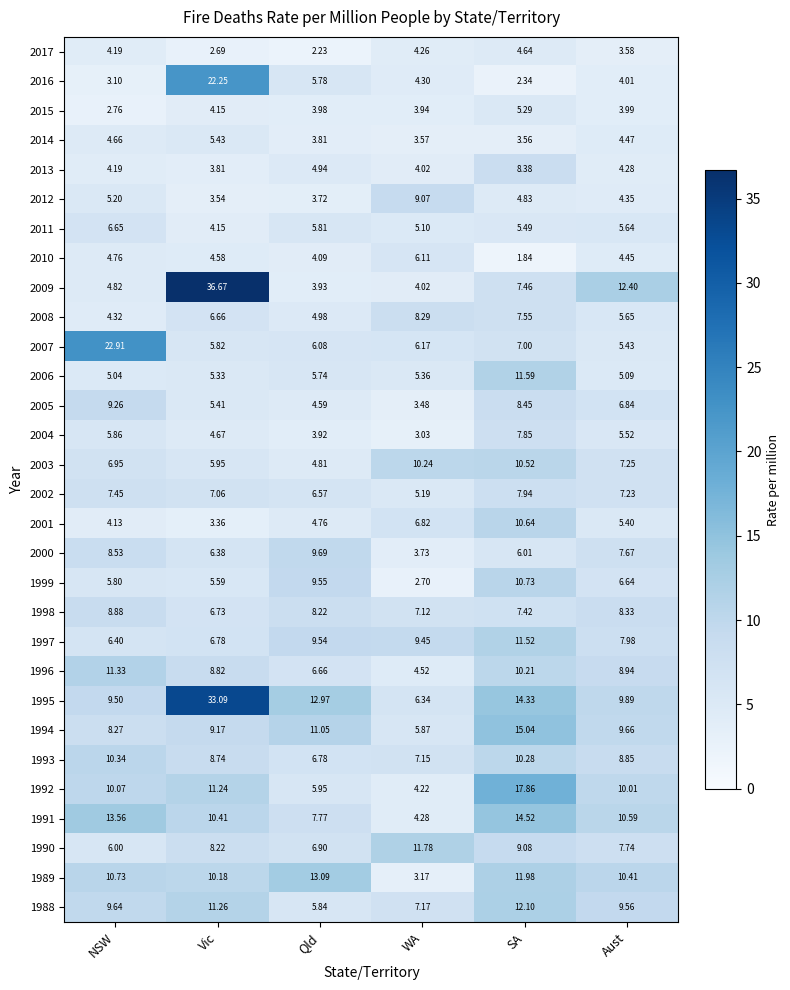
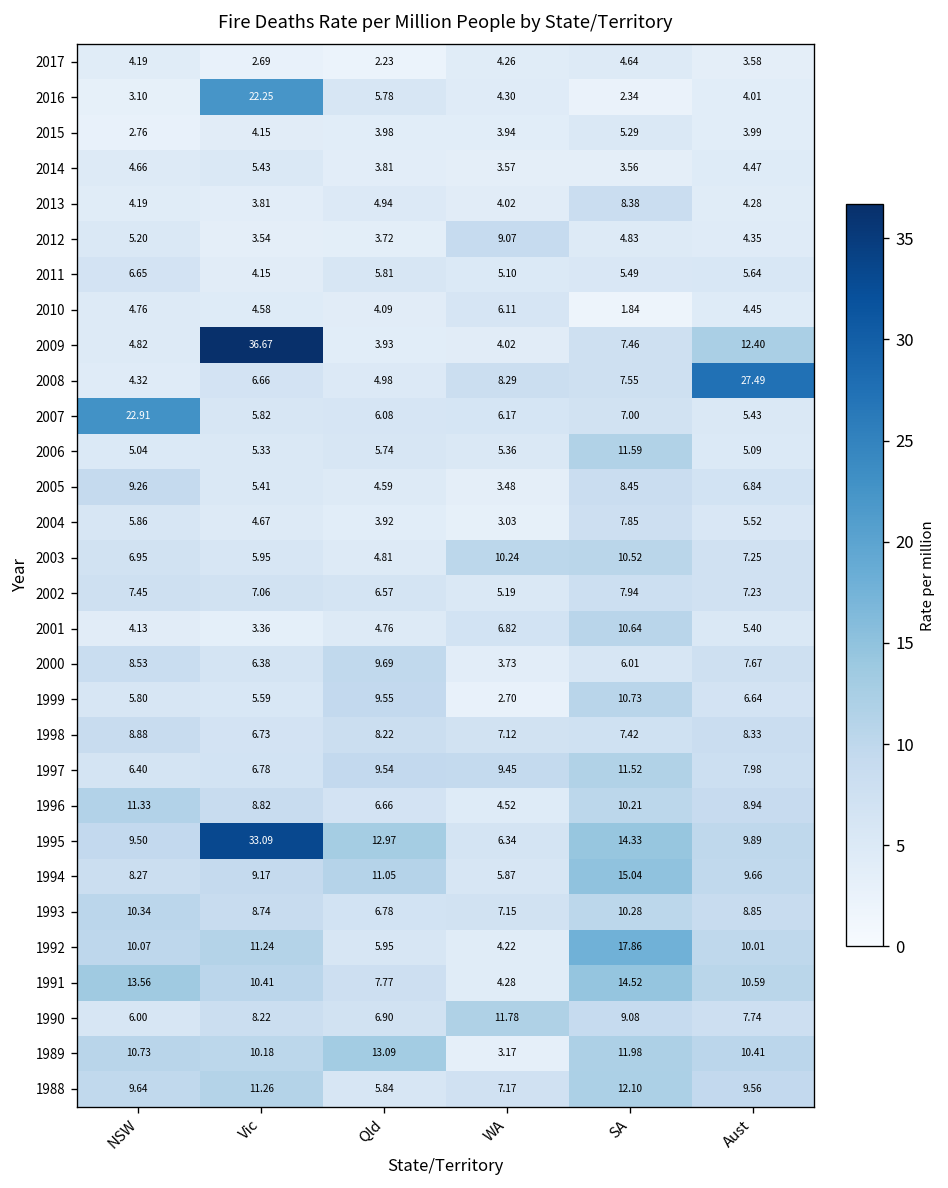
  {
    "2017": {
      "NSW": 4.19,
      "Vic": 2.69,
      "Qld": 2.23,
      "WA": 4.26,
      "SA": 4.64,
      "Aust": 3.58
    },
    "2016": {
      "NSW": 3.10,
      "Vic": 22.25,
      "Qld": 5.78,
      "WA": 4.30,
      "SA": 2.34,
      "Aust": 4.01
    },
    "2015": {
      "NSW": 2.76,
      "Vic": 4.15,
      "Qld": 3.98,
      "WA": 3.94,
      "SA": 5.29,
      "Aust": 3.99
    },
    "2014": {
      "NSW": 4.66,
      "Vic": 5.43,
      "Qld": 3.81,
      "WA": 3.57,
      "SA": 3.56,
      "Aust": 4.47
    },
    "2013": {
      "NSW": 4.19,
      "Vic": 3.81,
      "Qld": 4.94,
      "WA": 4.02,
      "SA": 8.38,
      "Aust": 4.28
    },
    "2012": {
      "NSW": 5.20,
      "Vic": 3.54,
      "Qld": 3.72,
      "WA": 9.07,
      "SA": 4.83,
      "Aust": 4.35
    },
    "2011": {
      "NSW": 6.65,
      "Vic": 4.15,
      "Qld": 5.81,
      "WA": 5.10,
      "SA": 5.49,
      "Aust": 5.64
    },
    "2010": {
      "NSW": 4.76,
      "Vic": 4.58,
      "Qld": 4.09,
      "WA": 6.11,
      "SA": 1.84,
      "Aust": 4.45
    },
    "2009": {
      "NSW": 4.82,
      "Vic": 36.67,
      "Qld": 3.93,
      "WA": 4.02,
      "SA": 7.46,
      "Aust": 12.40
    },
    "2008": {
      "NSW": 4.32,
      "Vic": 6.66,
      "Qld": 4.98,
      "WA": 8.29,
      "SA": 7.55,
-     "Aust": 5.65
+     "Aust": 27.49
    },
    "2007": {
      "NSW": 22.91,
      "Vic": 5.82,
      "Qld": 6.08,
      "WA": 6.17,
      "SA": 7.00,
      "Aust": 5.43
    },
    "2006": {
      "NSW": 5.04,
      "Vic": 5.33,
      "Qld": 5.74,
      "WA": 5.36,
      "SA": 11.59,
      "Aust": 5.09
    },
    "2005": {
      "NSW": 9.26,
      "Vic": 5.41,
      "Qld": 4.59,
      "WA": 3.48,
      "SA": 8.45,
      "Aust": 6.84
    },
    "2004": {
      "NSW": 5.86,
      "Vic": 4.67,
      "Qld": 3.92,
      "WA": 3.03,
      "SA": 7.85,
      "Aust": 5.52
    },
    "2003": {
      "NSW": 6.95,
      "Vic": 5.95,
      "Qld": 4.81,
      "WA": 10.24,
      "SA": 10.52,
      "Aust": 7.25
    },
    "2002": {
      "NSW": 7.45,
      "Vic": 7.06,
      "Qld": 6.57,
      "WA": 5.19,
      "SA": 7.94,
      "Aust": 7.23
    },
    "2001": {
      "NSW": 4.13,
      "Vic": 3.36,
      "Qld": 4.76,
      "WA": 6.82,
      "SA": 10.64,
      "Aust": 5.40
    },
    "2000": {
      "NSW": 8.53,
      "Vic": 6.38,
      "Qld": 9.69,
      "WA": 3.73,
      "SA": 6.01,
      "Aust": 7.67
    },
    "1999": {
      "NSW": 5.80,
      "Vic": 5.59,
      "Qld": 9.55,
      "WA": 2.70,
      "SA": 10.73,
      "Aust": 6.64
    },
    "1998": {
      "NSW": 8.88,
      "Vic": 6.73,
      "Qld": 8.22,
      "WA": 7.12,
      "SA": 7.42,
      "Aust": 8.33
    },
    "1997": {
      "NSW": 6.40,
      "Vic": 6.78,
      "Qld": 9.54,
      "WA": 9.45,
      "SA": 11.52,
      "Aust": 7.98
    },
    "1996": {
      "NSW": 11.33,
      "Vic": 8.82,
      "Qld": 6.66,
      "WA": 4.52,
      "SA": 10.21,
      "Aust": 8.94
    },
    "1995": {
      "NSW": 9.50,
      "Vic": 33.09,
      "Qld": 12.97,
      "WA": 6.34,
      "SA": 14.33,
      "Aust": 9.89
    },
    "1994": {
      "NSW": 8.27,
      "Vic": 9.17,
      "Qld": 11.05,
      "WA": 5.87,
      "SA": 15.04,
      "Aust": 9.66
    },
    "1993": {
      "NSW": 10.34,
      "Vic": 8.74,
      "Qld": 6.78,
      "WA": 7.15,
      "SA": 10.28,
      "Aust": 8.85
    },
    "1992": {
      "NSW": 10.07,
      "Vic": 11.24,
      "Qld": 5.95,
      "WA": 4.22,
      "SA": 17.86,
      "Aust": 10.01
    },
    "1991": {
      "NSW": 13.56,
      "Vic": 10.41,
      "Qld": 7.77,
      "WA": 4.28,
      "SA": 14.52,
      "Aust": 10.59
    },
    "1990": {
      "NSW": 6.00,
      "Vic": 8.22,
      "Qld": 6.90,
      "WA": 11.78,
      "SA": 9.08,
      "Aust": 7.74
    },
    "1989": {
      "NSW": 10.73,
      "Vic": 10.18,
      "Qld": 13.09,
      "WA": 3.17,
      "SA": 11.98,
      "Aust": 10.41
    },
    "1988": {
      "NSW": 9.64,
      "Vic": 11.26,
      "Qld": 5.84,
      "WA": 7.17,
      "SA": 12.10,
      "Aust": 9.56
    }
  }
